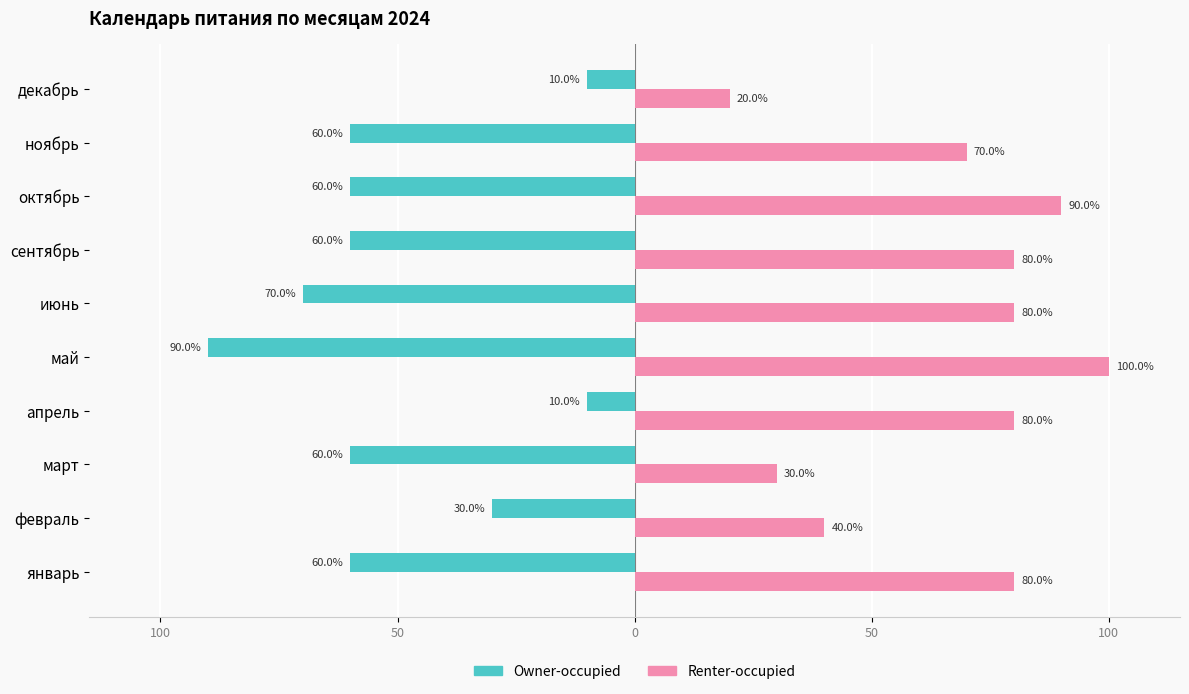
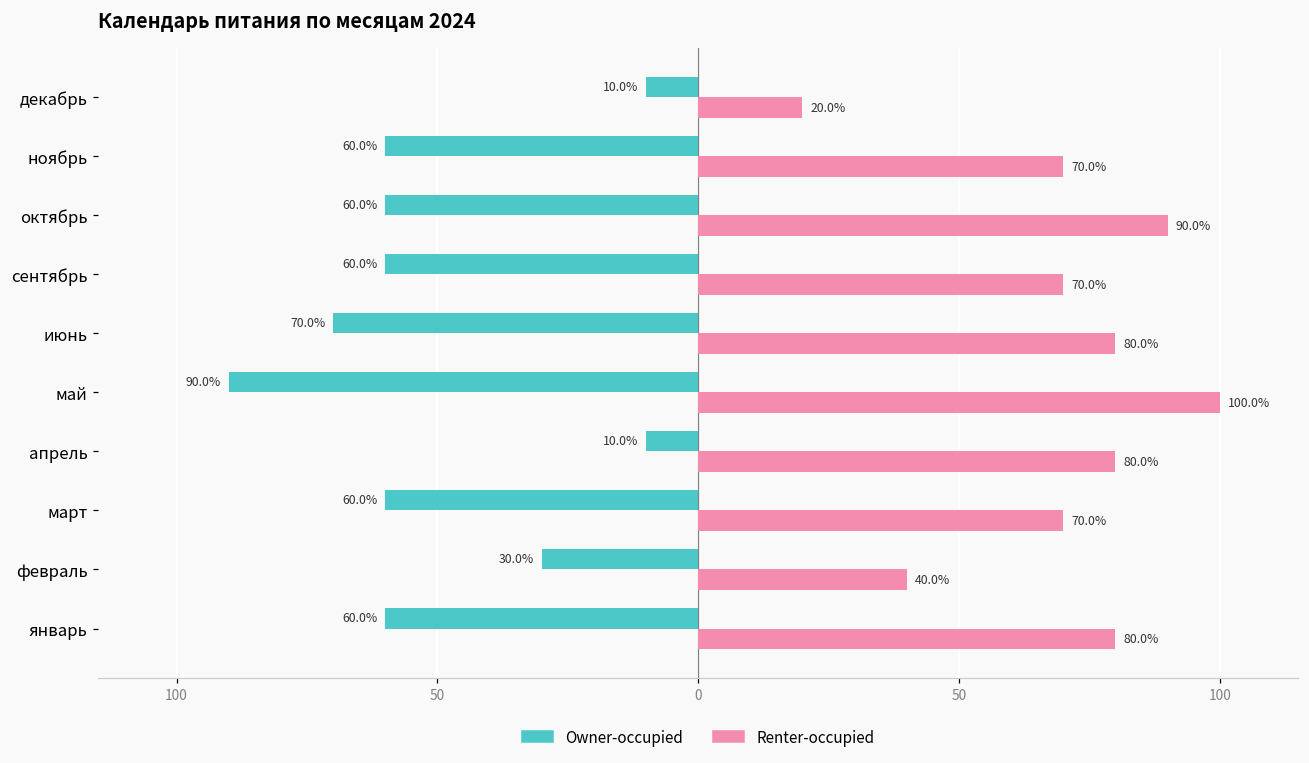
  {
    "Renter-occupied": {
      "декабрь": "20.0%",
      "ноябрь": "70.0%",
      "октябрь": "90.0%",
-     "сентябрь": "80.0%",
+     "сентябрь": "70.0%",
      "июнь": "80.0%",
      "май": "100.0%",
      "апрель": "80.0%",
-     "март": "30.0%",
+     "март": "70.0%",
      "февраль": "40.0%",
      "январь": "80.0%"
    }
  }
